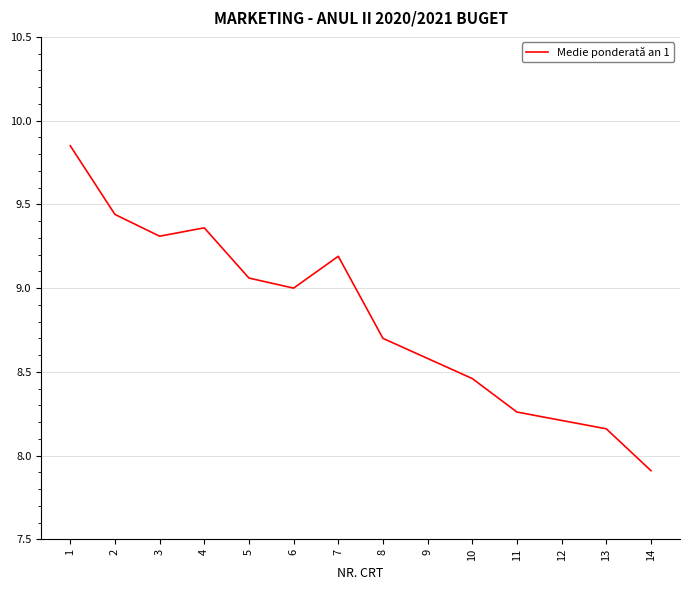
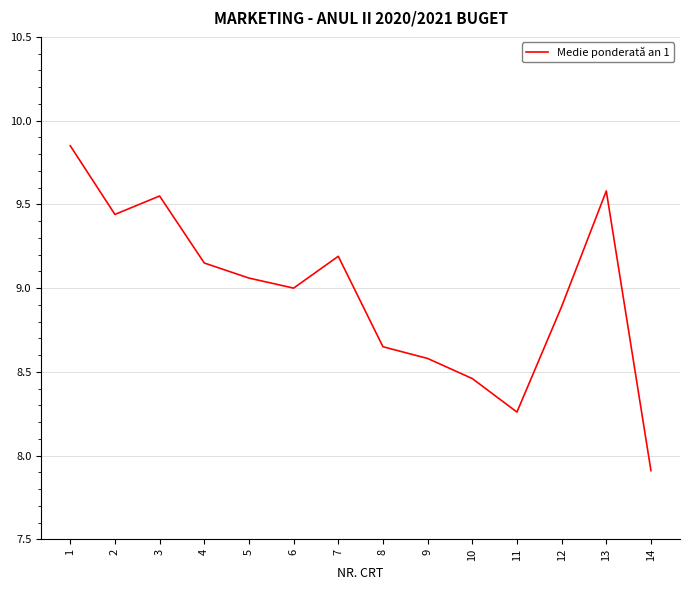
  {
    "1": 9.85,
    "2": 9.44,
-   "3": 9.31,
-   "4": 9.36,
+   "3": 9.55,
+   "4": 9.15,
    "5": 9.06,
    "6": 9.00,
    "7": 9.19,
-   "8": 8.70,
+   "8": 8.65,
    "9": 8.58,
    "10": 8.46,
    "11": 8.26,
-   "12": 8.21,
-   "13": 8.16,
+   "12": 8.89,
+   "13": 9.58,
    "14": 7.91
  }
